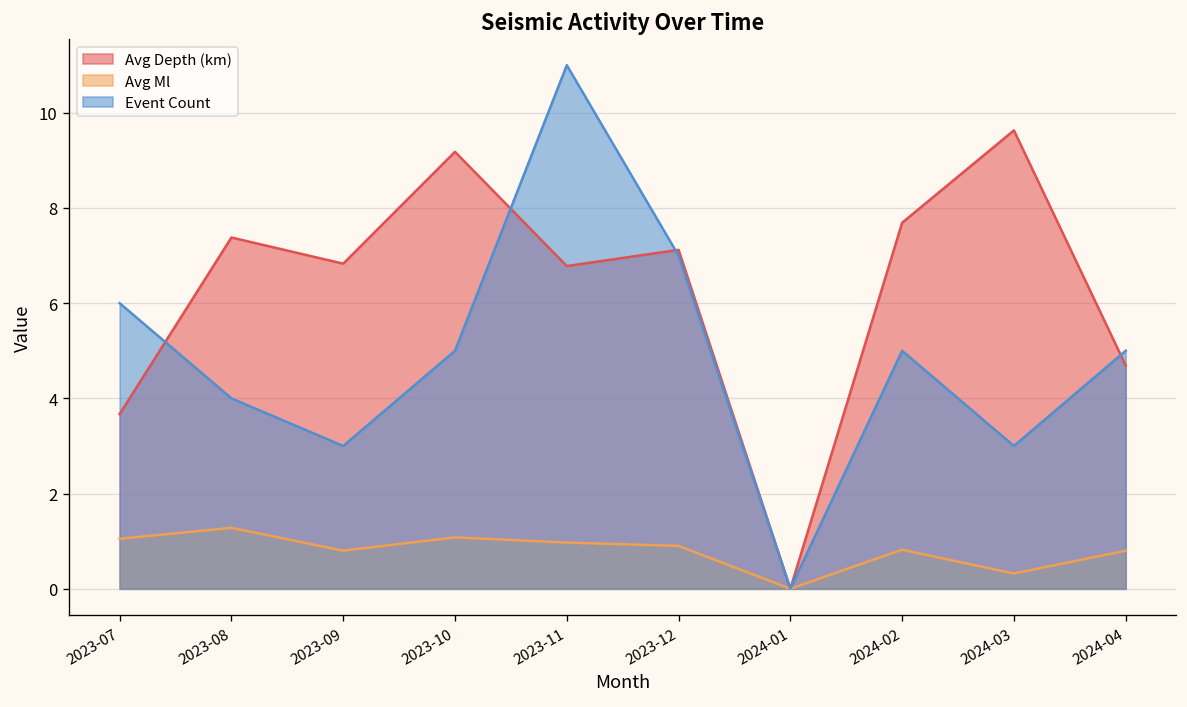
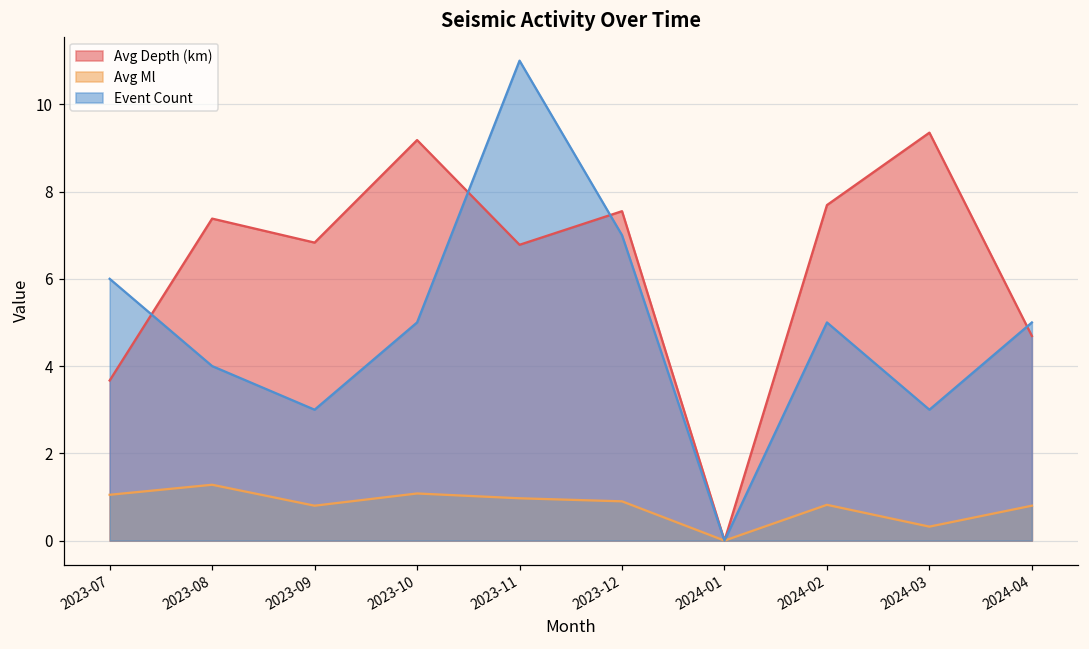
  {
    "Avg Depth (km)": {
      "2023-07": 3.7,
      "2023-08": 7.4,
      "2023-09": 6.8,
      "2023-10": 9.2,
      "2023-11": 6.8,
-     "2023-12": 7.1,
+     "2023-12": 7.6,
      "2024-02": 7.7,
-     "2024-03": 9.6,
+     "2024-03": 9.4,
      "2024-04": 4.7
    },
    "Avg Ml": {
      "2023-07": 1.1,
      "2023-08": 1.3,
      "2023-09": 0.8,
      "2023-10": 1.1,
      "2023-11": 1.0,
      "2023-12": 0.9,
      "2024-02": 0.8,
      "2024-03": 0.3,
      "2024-04": 0.8
    },
    "Event Count": {
      "2023-07": 6.0,
      "2023-08": 4.0,
      "2023-09": 3.0,
      "2023-10": 5.0,
      "2023-11": 11.0,
      "2023-12": 7.0,
      "2024-02": 5.0,
      "2024-03": 3.0,
      "2024-04": 5.0
    }
  }
